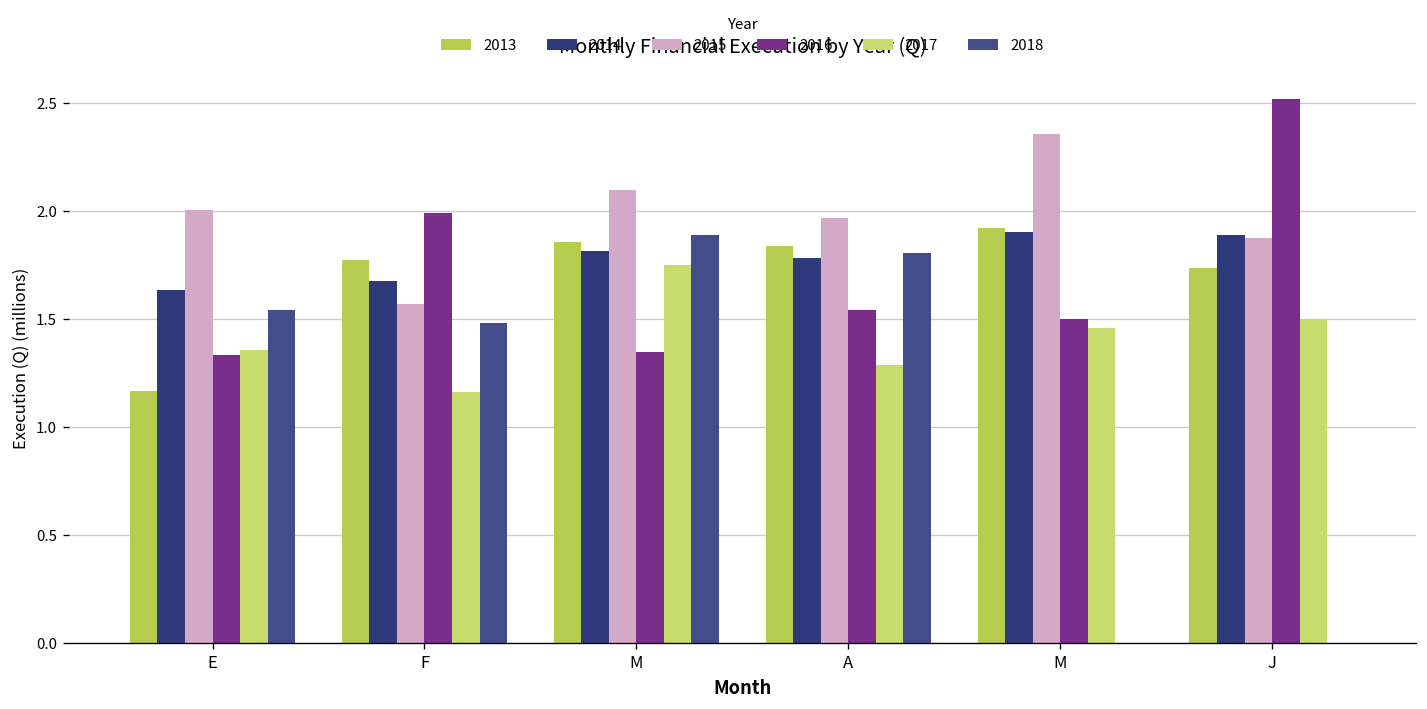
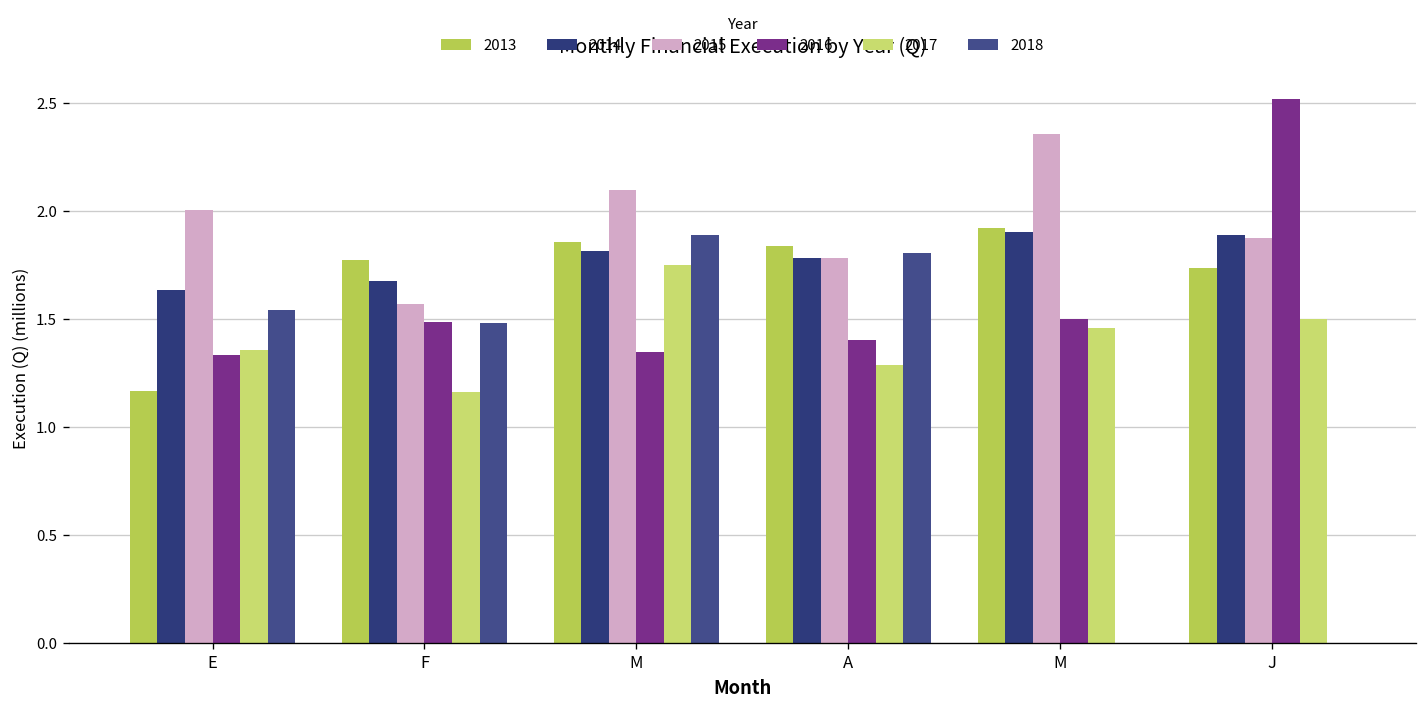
  {
    "2015": {
      "E": 2.00,
      "F": 1.57,
-     "A": 1.97,
+     "A": 1.78,
      "J": 1.88
    },
    "2016": {
      "E": 1.33,
-     "F": 1.99,
-     "A": 1.54,
+     "F": 1.49,
+     "A": 1.40,
      "J": 2.52
    }
  }
